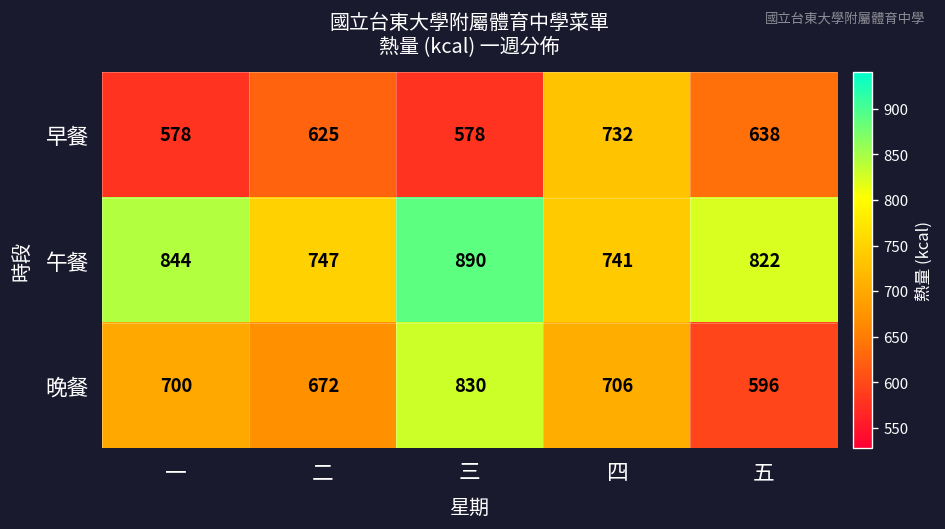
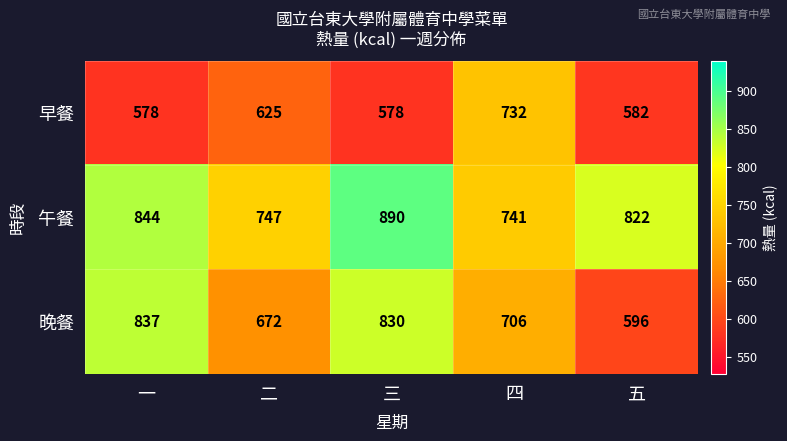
  {
    "早餐": {
      "一": 578,
      "二": 625,
      "三": 578,
      "四": 732,
-     "五": 638
+     "五": 582
    },
    "午餐": {
      "一": 844,
      "二": 747,
      "三": 890,
      "四": 741,
      "五": 822
    },
    "晚餐": {
-     "一": 700,
+     "一": 837,
      "二": 672,
      "三": 830,
      "四": 706,
      "五": 596
    }
  }
